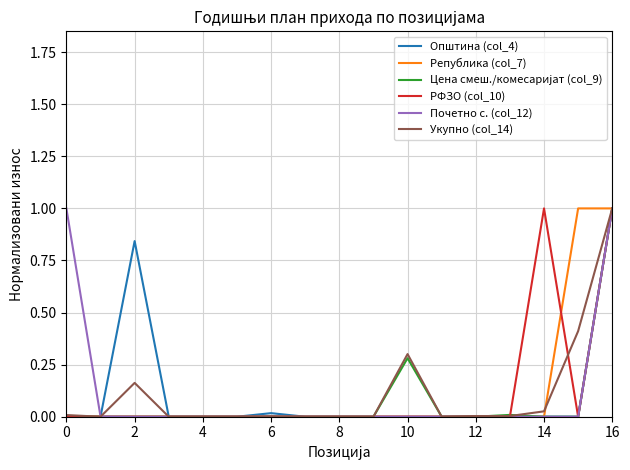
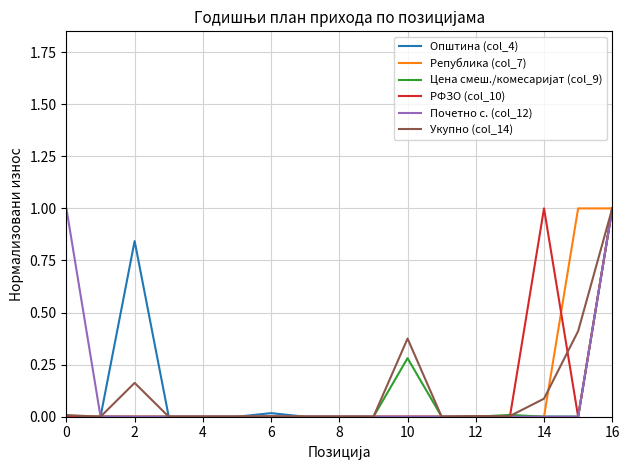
  {
    "Општина (col_4)": {
      "2": 0.84,
      "6": 0.02
    },
    "Цена смеш./комесаријат (col_9)": {
      "10": 0.28
    },
    "РФЗО (col_10)": {
      "14": 1.00
    },
    "Почетно с. (col_12)": {
      "0": 1.00
    },
    "Укупно (col_14)": {
      "2": 0.16,
-     "10": 0.30,
-     "14": 0.03
+     "10": 0.38,
+     "14": 0.09
    }
  }
